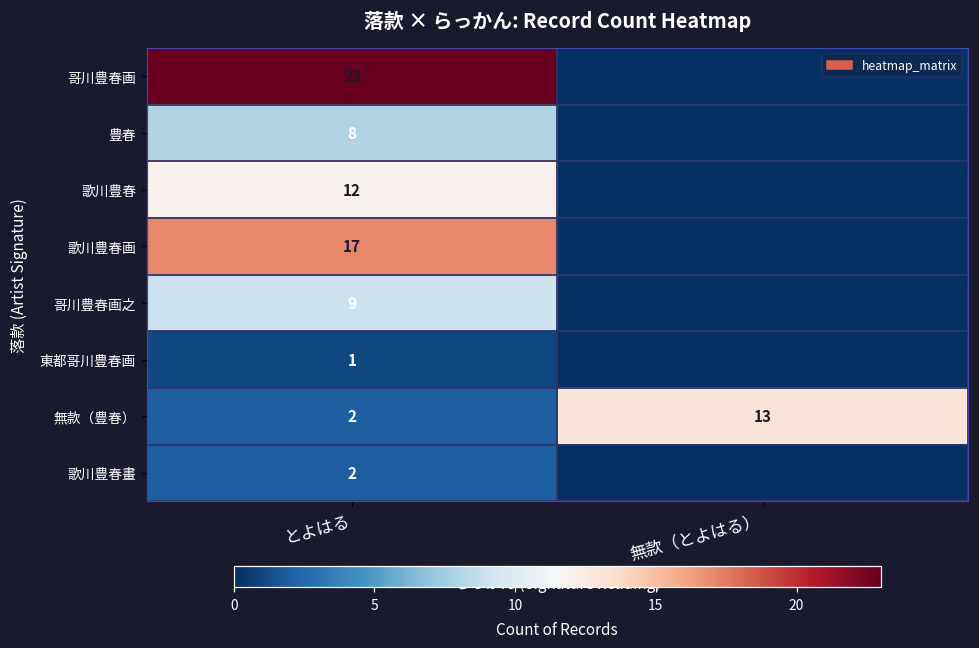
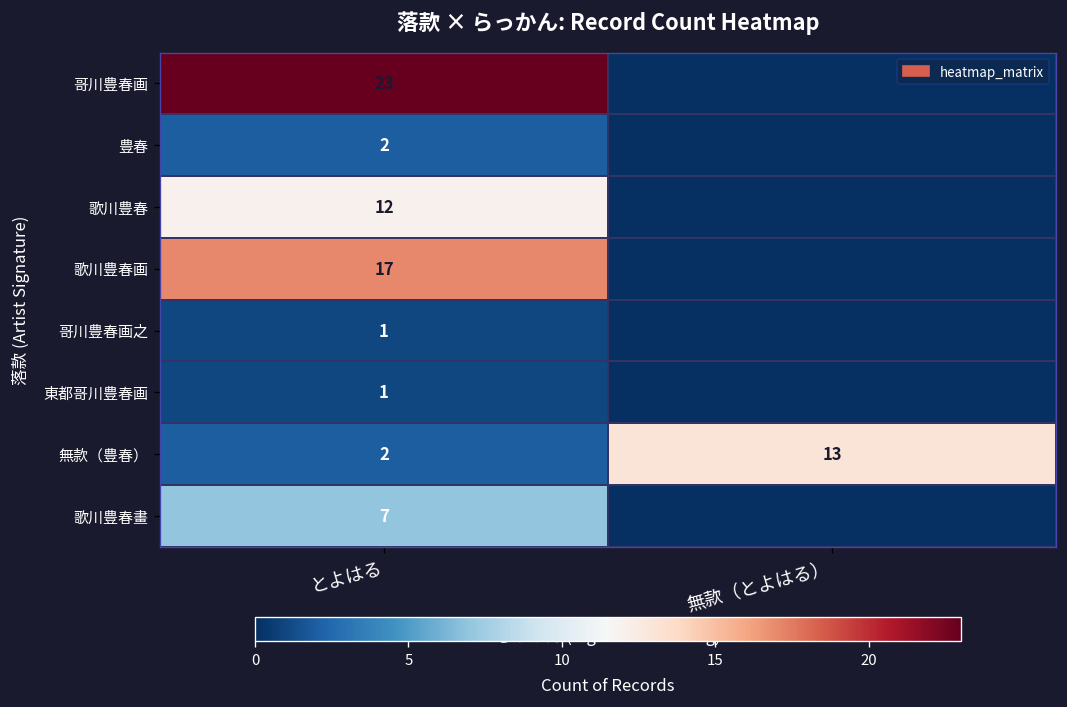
  {
    "哥川豊春画": {
      "とよはる": 23
    },
    "豊春": {
-     "とよはる": 8
+     "とよはる": 2
    },
    "歌川豊春": {
      "とよはる": 12
    },
    "歌川豊春画": {
      "とよはる": 17
    },
    "哥川豊春画之": {
-     "とよはる": 9
+     "とよはる": 1
    },
    "東都哥川豊春画": {
      "とよはる": 1
    },
    "無款（豊春）": {
      "とよはる": 2,
      "無款（とよはる）": 13
    },
    "歌川豊春畫": {
-     "とよはる": 2
+     "とよはる": 7
    }
  }
